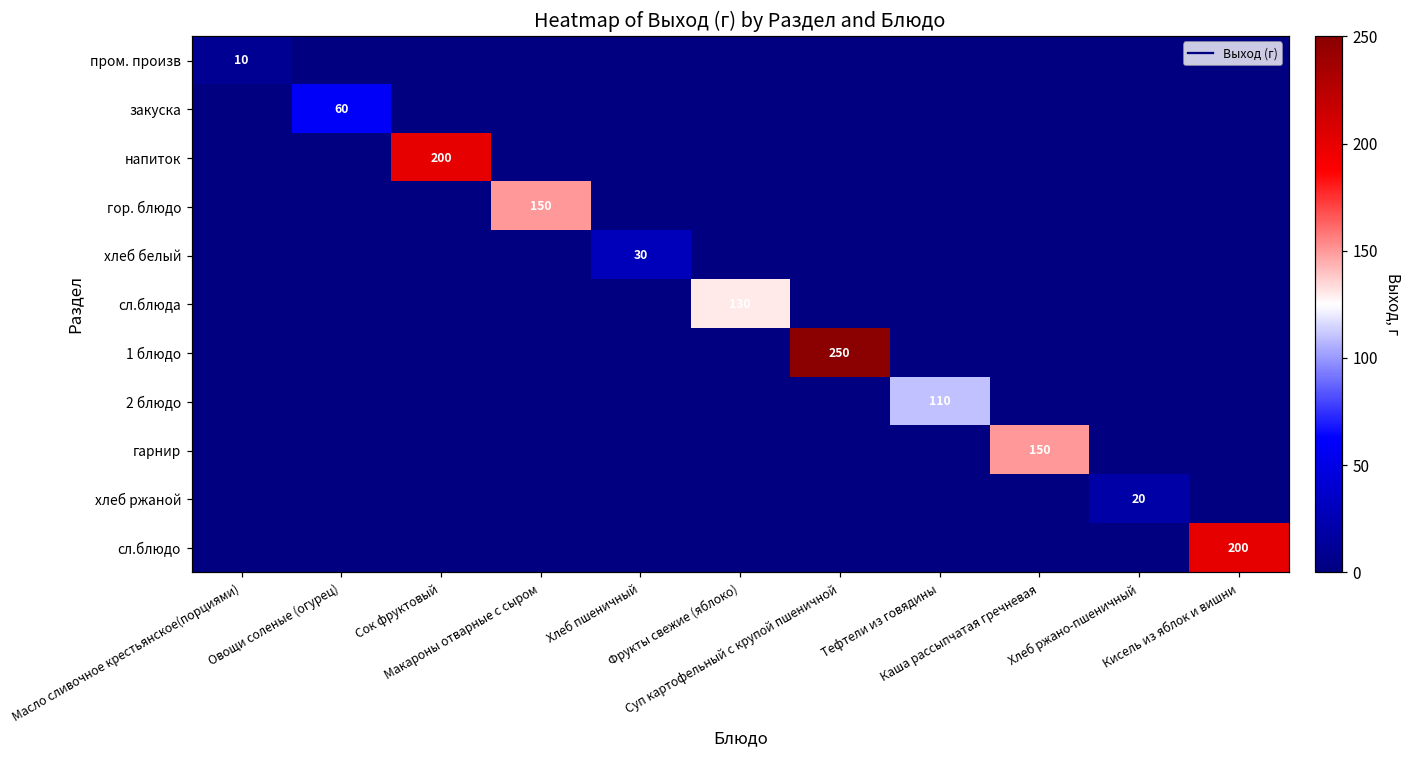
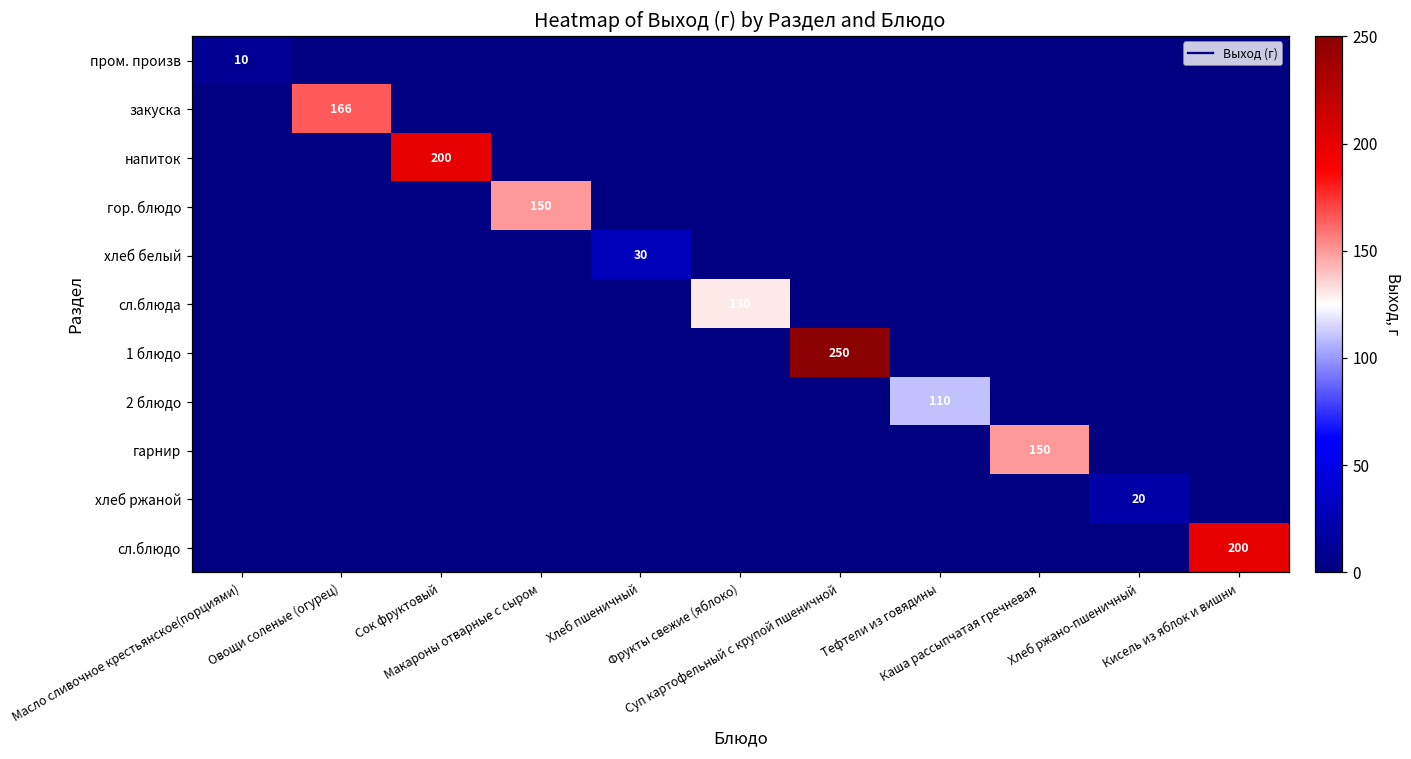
  {
    "пром. произв": {
      "Масло сливочное крестьянское(порциями)": 10
    },
    "закуска": {
-     "Овощи соленые (огурец)": 60
+     "Овощи соленые (огурец)": 166
    },
    "напиток": {
      "Сок фруктовый": 200
    },
    "гор. блюдо": {
      "Макароны отварные с сыром": 150
    },
    "хлеб белый": {
      "Хлеб пшеничный": 30
    },
    "1 блюдо": {
      "Суп картофельный с крупой пшеничной": 250
    },
    "2 блюдо": {
      "Тефтели из говядины": 110
    },
    "гарнир": {
      "Каша рассыпчатая гречневая": 150
    },
    "хлеб ржаной": {
      "Хлеб ржано-пшеничный": 20
    },
    "сл.блюдо": {
      "Кисель из яблок и вишни": 200
    }
  }
